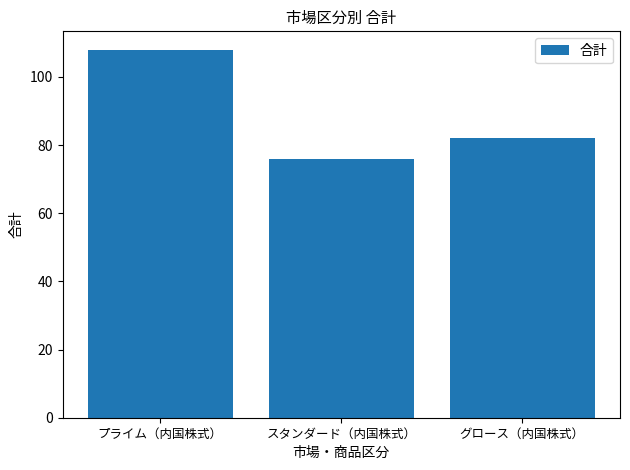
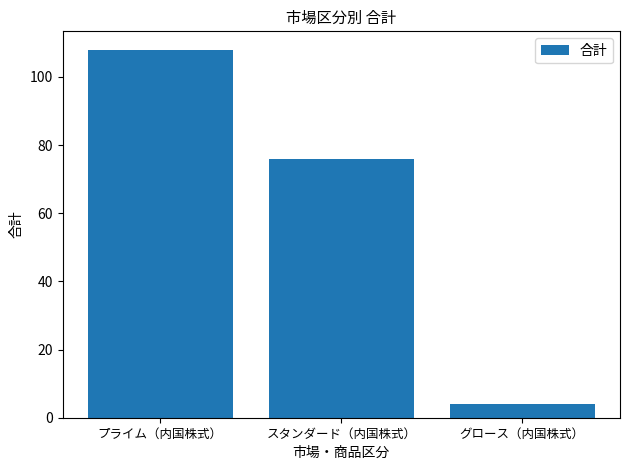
  {
    "プライム（内国株式）": 108,
    "スタンダード（内国株式）": 76,
-   "グロース（内国株式）": 82
+   "グロース（内国株式）": 4
  }
